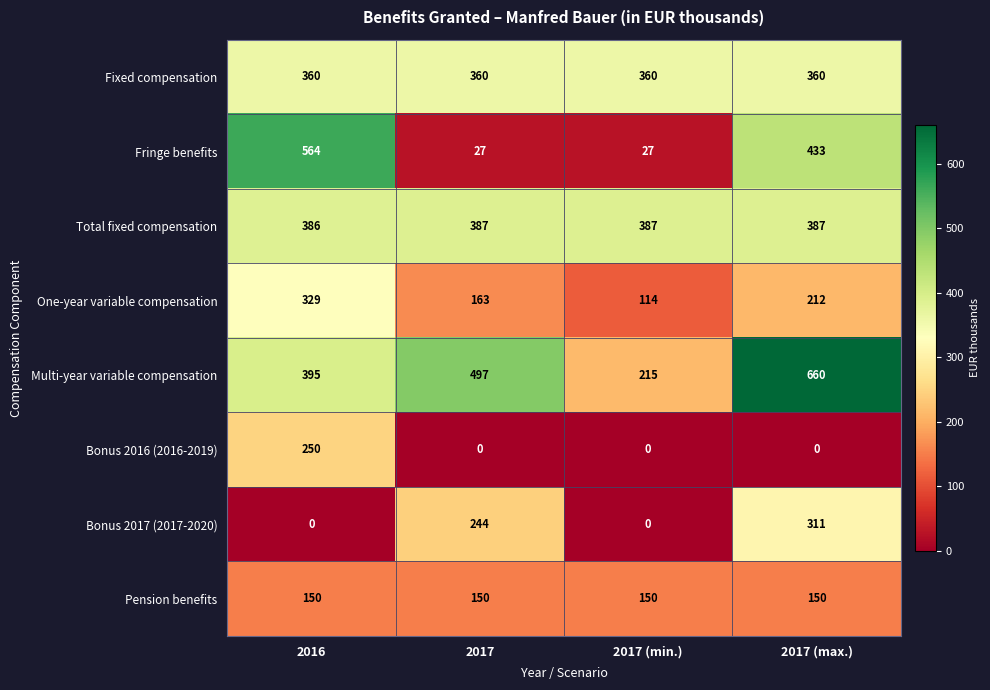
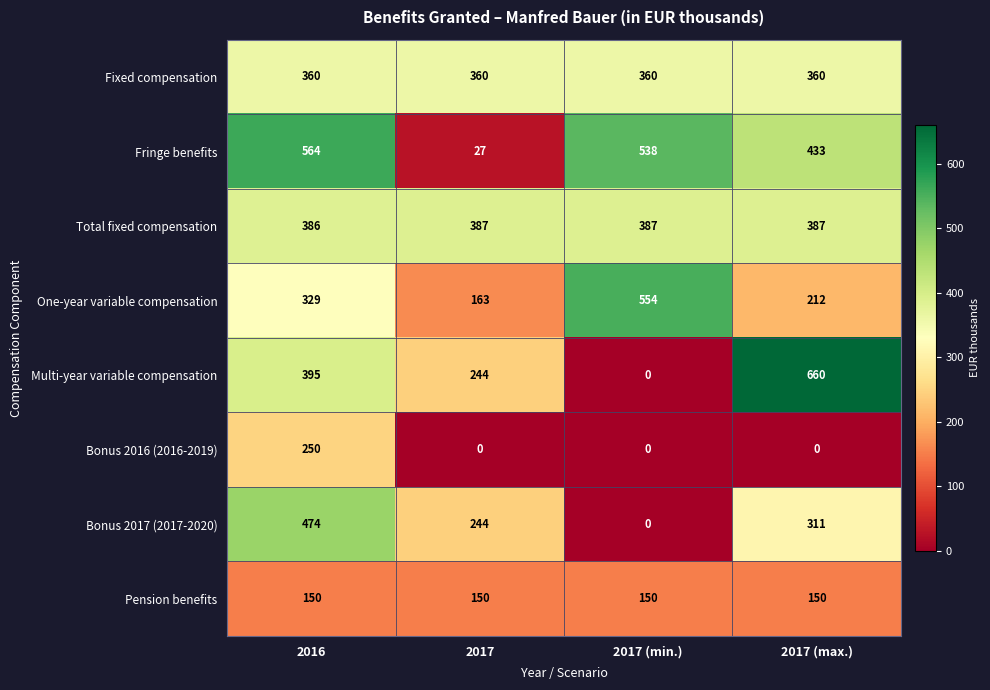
  {
    "Fixed compensation": {
      "2016": 360,
      "2017": 360,
      "2017 (min.)": 360,
      "2017 (max.)": 360
    },
    "Fringe benefits": {
      "2016": 564,
      "2017": 27,
-     "2017 (min.)": 27,
+     "2017 (min.)": 538,
      "2017 (max.)": 433
    },
    "Total fixed compensation": {
      "2016": 386,
      "2017": 387,
      "2017 (min.)": 387,
      "2017 (max.)": 387
    },
    "One-year variable compensation": {
      "2016": 329,
      "2017": 163,
-     "2017 (min.)": 114,
+     "2017 (min.)": 554,
      "2017 (max.)": 212
    },
    "Multi-year variable compensation": {
      "2016": 395,
-     "2017": 497,
-     "2017 (min.)": 215,
+     "2017": 244,
+     "2017 (min.)": 0,
      "2017 (max.)": 660
    },
    "Bonus 2016 (2016-2019)": {
      "2016": 250,
      "2017": 0,
      "2017 (min.)": 0,
      "2017 (max.)": 0
    },
    "Bonus 2017 (2017-2020)": {
-     "2016": 0,
+     "2016": 474,
      "2017": 244,
      "2017 (min.)": 0,
      "2017 (max.)": 311
    },
    "Pension benefits": {
      "2016": 150,
      "2017": 150,
      "2017 (min.)": 150,
      "2017 (max.)": 150
    }
  }
